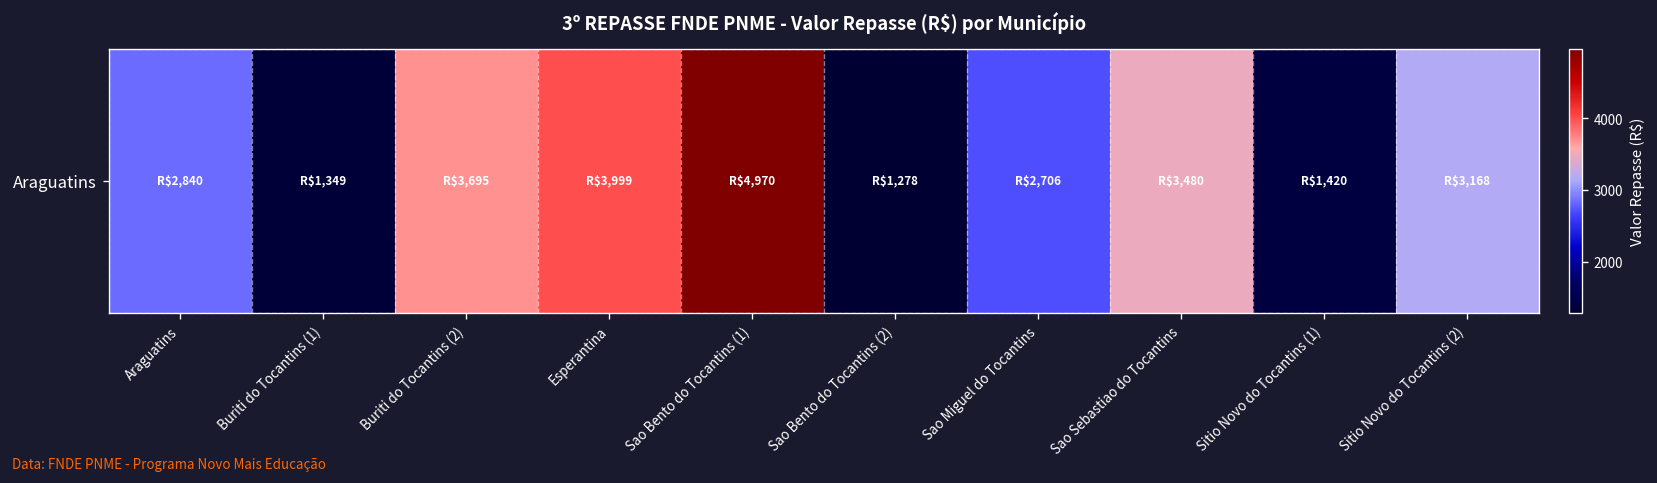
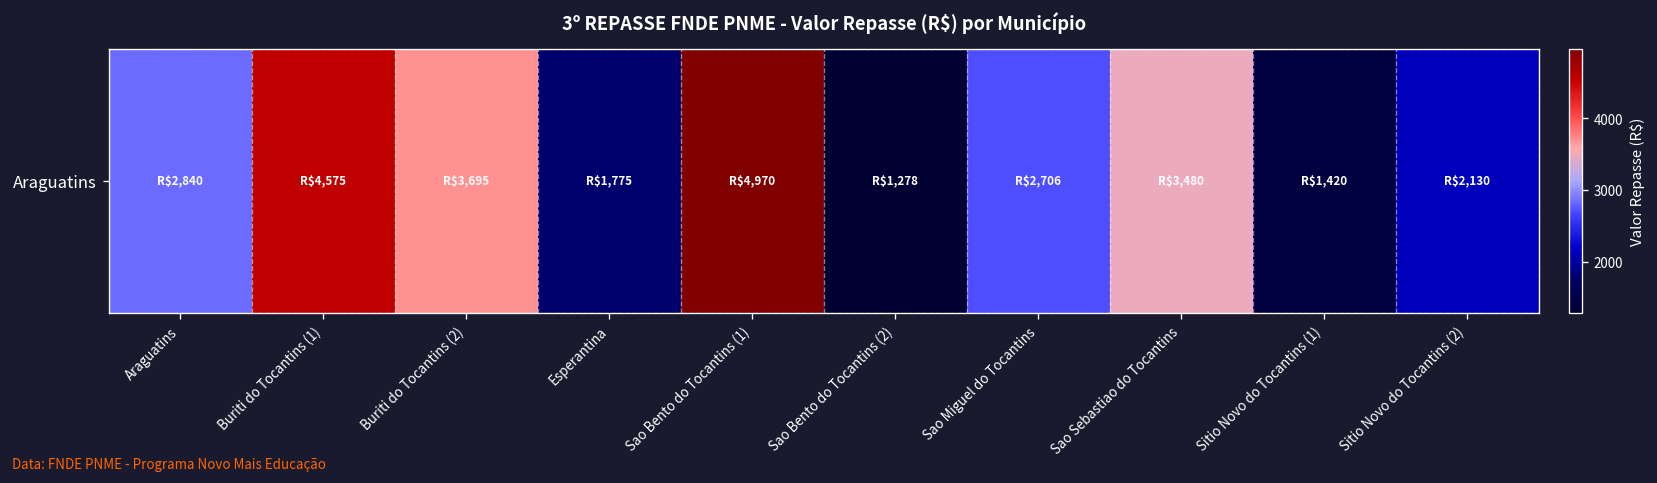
  {
    "Araguatins": {
      "Araguatins": "$2,840",
-     "Buriti do Tocantins (1)": "$1,349",
+     "Buriti do Tocantins (1)": "$4,575",
      "Buriti do Tocantins (2)": "$3,695",
-     "Esperantina": "$3,999",
+     "Esperantina": "$1,775",
      "Sao Bento do Tocantins (1)": "$4,970",
      "Sao Bento do Tocantins (2)": "$1,278",
      "Sao Miguel do Tocantins": "$2,706",
      "Sao Sebastiao do Tocantins": "$3,480",
      "Sitio Novo do Tocantins (1)": "$1,420",
-     "Sitio Novo do Tocantins (2)": "$3,168"
+     "Sitio Novo do Tocantins (2)": "$2,130"
    }
  }
